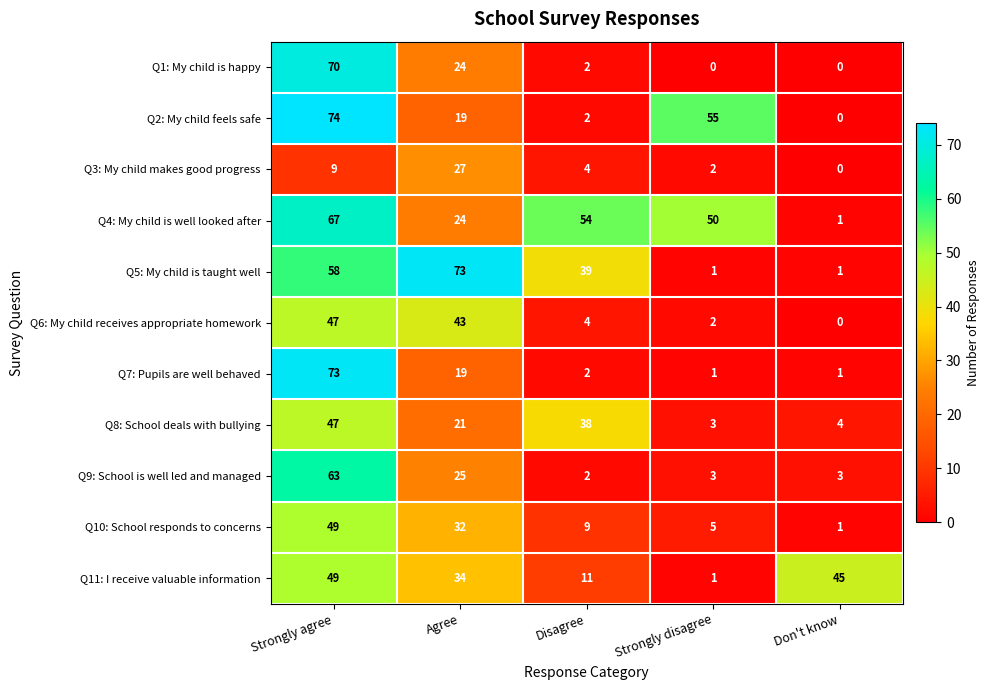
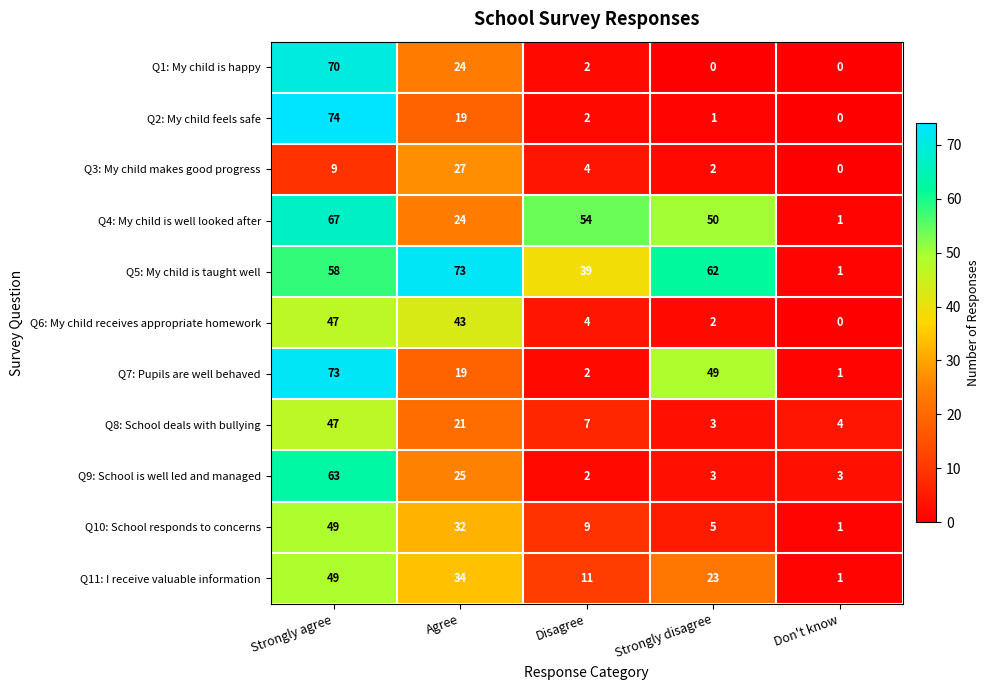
  {
    "Q1: My child is happy": {
      "Strongly agree": 70,
      "Agree": 24,
      "Disagree": 2,
      "Strongly disagree": 0,
      "Don't know": 0
    },
    "Q2: My child feels safe": {
      "Strongly agree": 74,
      "Agree": 19,
      "Disagree": 2,
-     "Strongly disagree": 55,
+     "Strongly disagree": 1,
      "Don't know": 0
    },
    "Q3: My child makes good progress": {
      "Strongly agree": 9,
      "Agree": 27,
      "Disagree": 4,
      "Strongly disagree": 2,
      "Don't know": 0
    },
    "Q4: My child is well looked after": {
      "Strongly agree": 67,
      "Agree": 24,
      "Disagree": 54,
      "Strongly disagree": 50,
      "Don't know": 1
    },
    "Q5: My child is taught well": {
      "Strongly agree": 58,
      "Agree": 73,
      "Disagree": 39,
-     "Strongly disagree": 1,
+     "Strongly disagree": 62,
      "Don't know": 1
    },
    "Q6: My child receives appropriate homework": {
      "Strongly agree": 47,
      "Agree": 43,
      "Disagree": 4,
      "Strongly disagree": 2,
      "Don't know": 0
    },
    "Q7: Pupils are well behaved": {
      "Strongly agree": 73,
      "Agree": 19,
      "Disagree": 2,
-     "Strongly disagree": 1,
+     "Strongly disagree": 49,
      "Don't know": 1
    },
    "Q8: School deals with bullying": {
      "Strongly agree": 47,
      "Agree": 21,
-     "Disagree": 38,
+     "Disagree": 7,
      "Strongly disagree": 3,
      "Don't know": 4
    },
    "Q9: School is well led and managed": {
      "Strongly agree": 63,
      "Agree": 25,
      "Disagree": 2,
      "Strongly disagree": 3,
      "Don't know": 3
    },
    "Q10: School responds to concerns": {
      "Strongly agree": 49,
      "Agree": 32,
      "Disagree": 9,
      "Strongly disagree": 5,
      "Don't know": 1
    },
    "Q11: I receive valuable information": {
      "Strongly agree": 49,
      "Agree": 34,
      "Disagree": 11,
-     "Strongly disagree": 1,
-     "Don't know": 45
+     "Strongly disagree": 23,
+     "Don't know": 1
    }
  }
